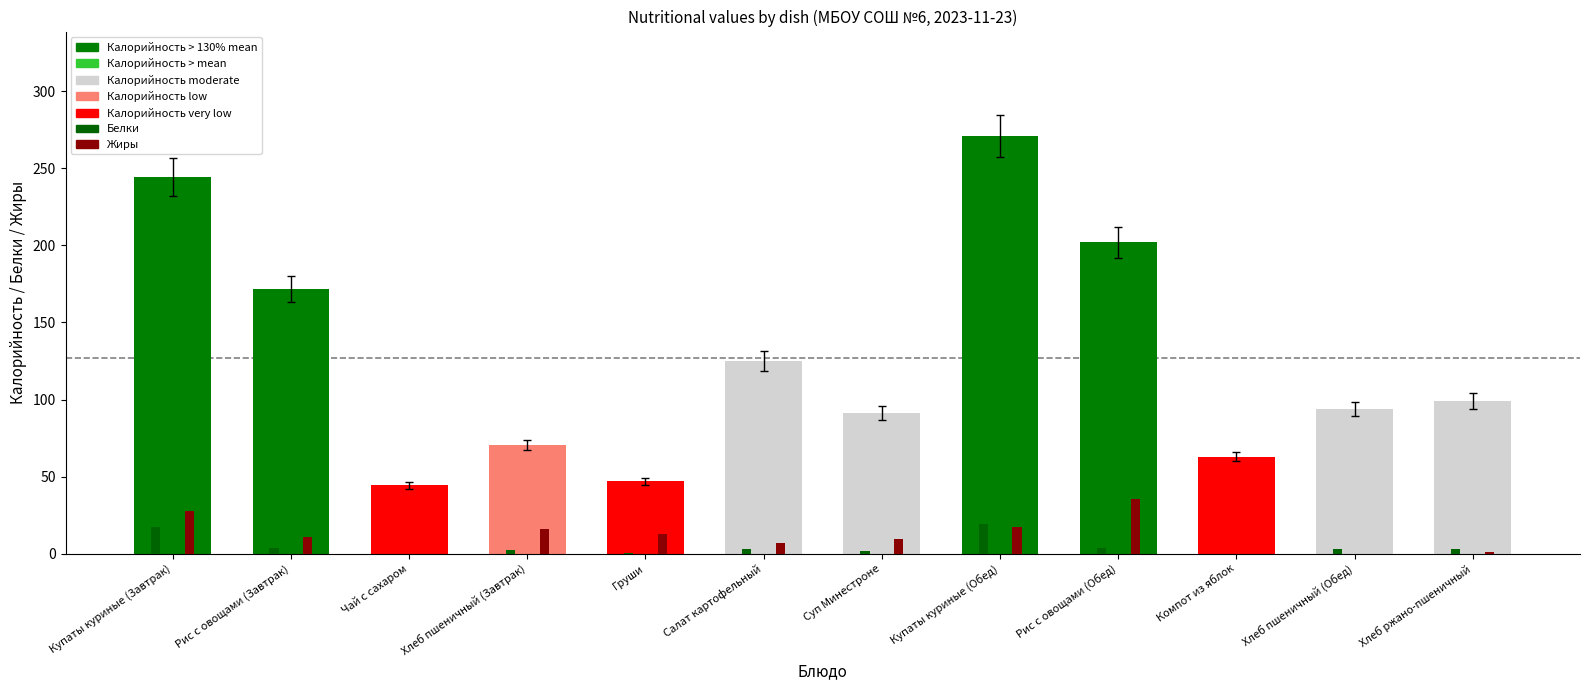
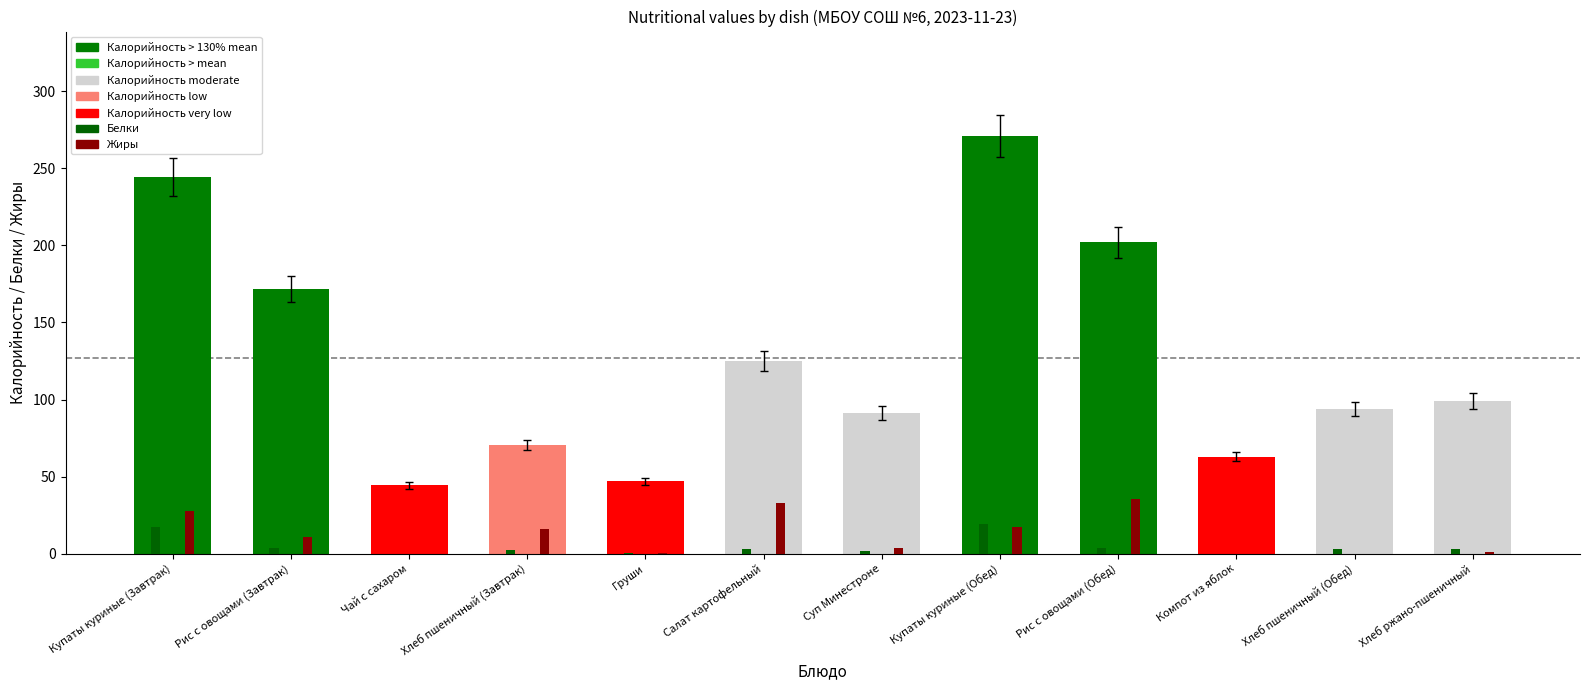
  {
    "Жиры": {
      "Чай с сахаром": 0,
-     "Груши": 13,
-     "Салат картофельный": 7,
-     "Суп Минестроне": 10,
+     "Груши": 0,
+     "Салат картофельный": 33,
+     "Суп Минестроне": 4,
      "Компот из яблок": 0,
      "Хлеб пшеничный (Обед)": 0
    }
  }
